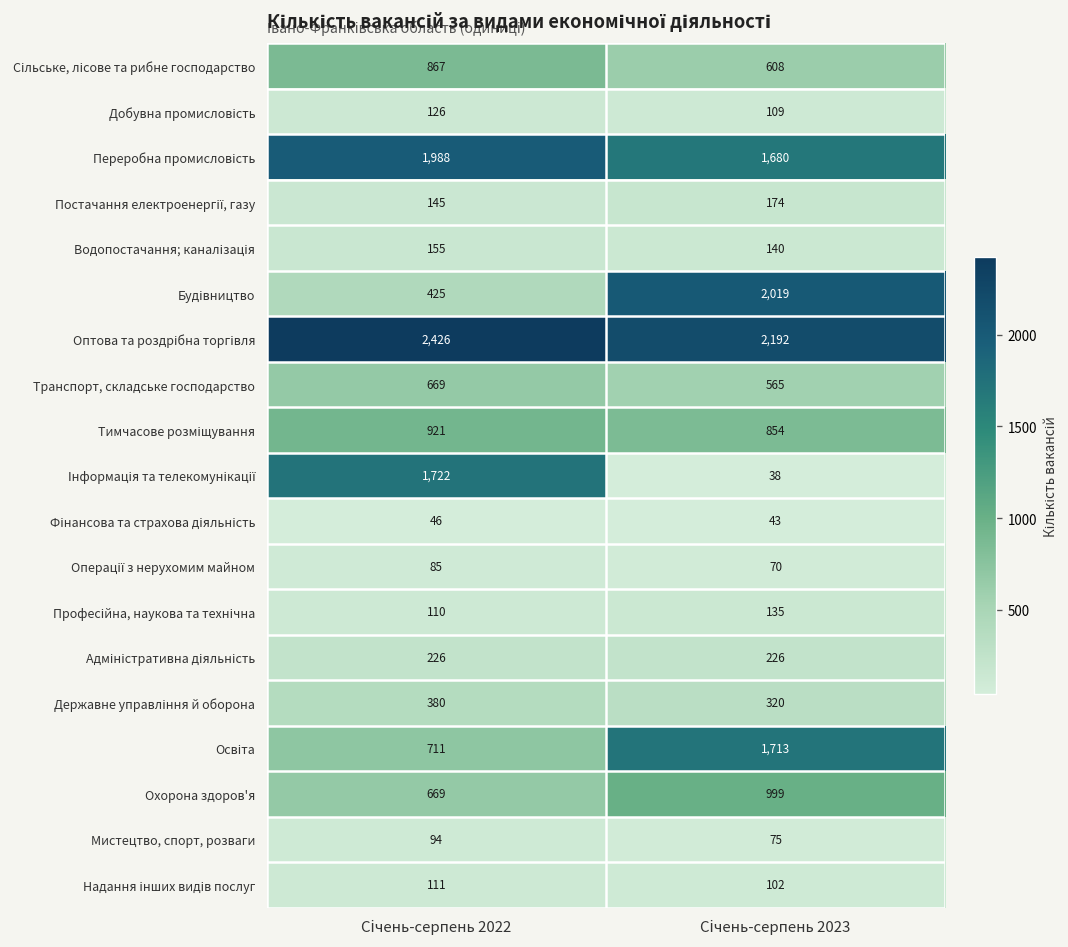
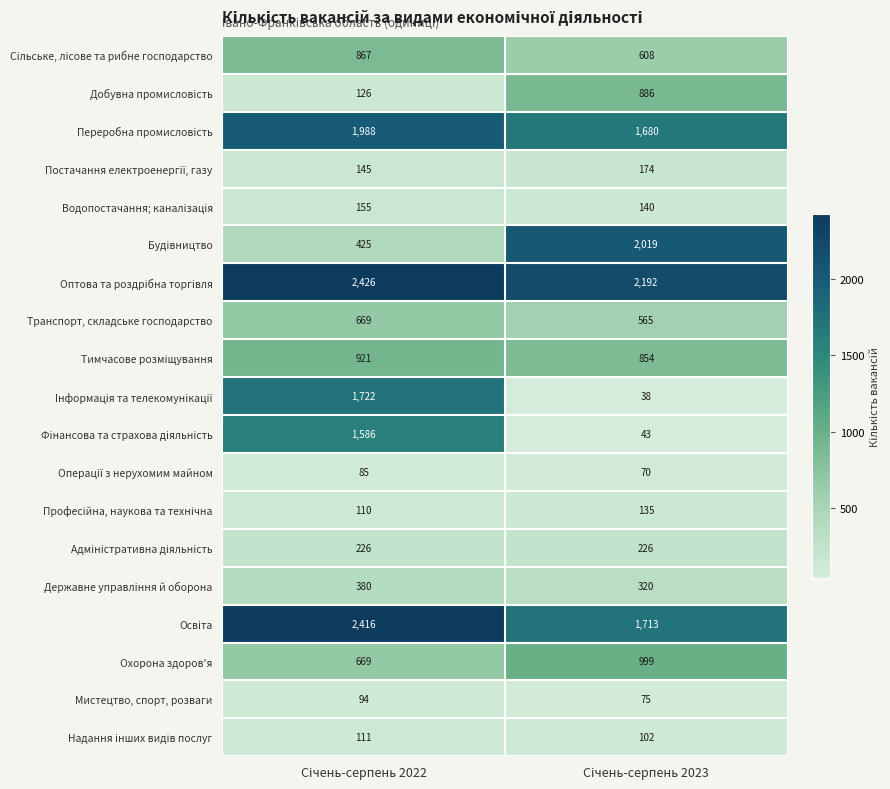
  {
    "Сільське, лісове та рибне господарство": {
      "Січень-серпень 2022": "867",
      "Січень-серпень 2023": "608"
    },
    "Добувна промисловість": {
      "Січень-серпень 2022": "126",
-     "Січень-серпень 2023": "109"
+     "Січень-серпень 2023": "886"
    },
    "Переробна промисловість": {
      "Січень-серпень 2022": "1,988",
      "Січень-серпень 2023": "1,680"
    },
    "Постачання електроенергії, газу": {
      "Січень-серпень 2022": "145",
      "Січень-серпень 2023": "174"
    },
    "Водопостачання; каналізація": {
      "Січень-серпень 2022": "155",
      "Січень-серпень 2023": "140"
    },
    "Будівництво": {
      "Січень-серпень 2022": "425",
      "Січень-серпень 2023": "2,019"
    },
    "Оптова та роздрібна торгівля": {
      "Січень-серпень 2022": "2,426",
      "Січень-серпень 2023": "2,192"
    },
    "Транспорт, складське господарство": {
      "Січень-серпень 2022": "669",
      "Січень-серпень 2023": "565"
    },
    "Тимчасове розміщування": {
      "Січень-серпень 2022": "921",
      "Січень-серпень 2023": "854"
    },
    "Інформація та телекомунікації": {
      "Січень-серпень 2022": "1,722",
      "Січень-серпень 2023": "38"
    },
    "Фінансова та страхова діяльність": {
-     "Січень-серпень 2022": "46",
+     "Січень-серпень 2022": "1,586",
      "Січень-серпень 2023": "43"
    },
    "Операції з нерухомим майном": {
      "Січень-серпень 2022": "85",
      "Січень-серпень 2023": "70"
    },
    "Професійна, наукова та технічна": {
      "Січень-серпень 2022": "110",
      "Січень-серпень 2023": "135"
    },
    "Адміністративна діяльність": {
      "Січень-серпень 2022": "226",
      "Січень-серпень 2023": "226"
    },
    "Державне управління й оборона": {
      "Січень-серпень 2022": "380",
      "Січень-серпень 2023": "320"
    },
    "Освіта": {
-     "Січень-серпень 2022": "711",
+     "Січень-серпень 2022": "2,416",
      "Січень-серпень 2023": "1,713"
    },
    "Охорона здоров'я": {
      "Січень-серпень 2022": "669",
      "Січень-серпень 2023": "999"
    },
    "Мистецтво, спорт, розваги": {
      "Січень-серпень 2022": "94",
      "Січень-серпень 2023": "75"
    },
    "Надання інших видів послуг": {
      "Січень-серпень 2022": "111",
      "Січень-серпень 2023": "102"
    }
  }
